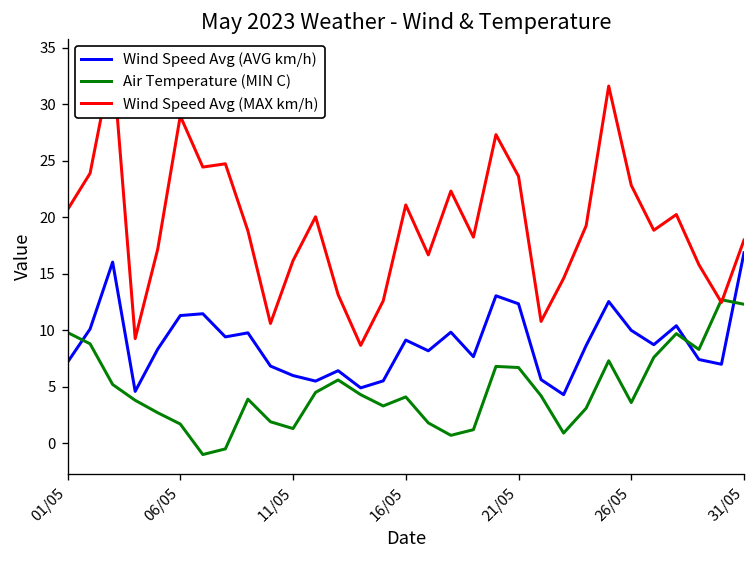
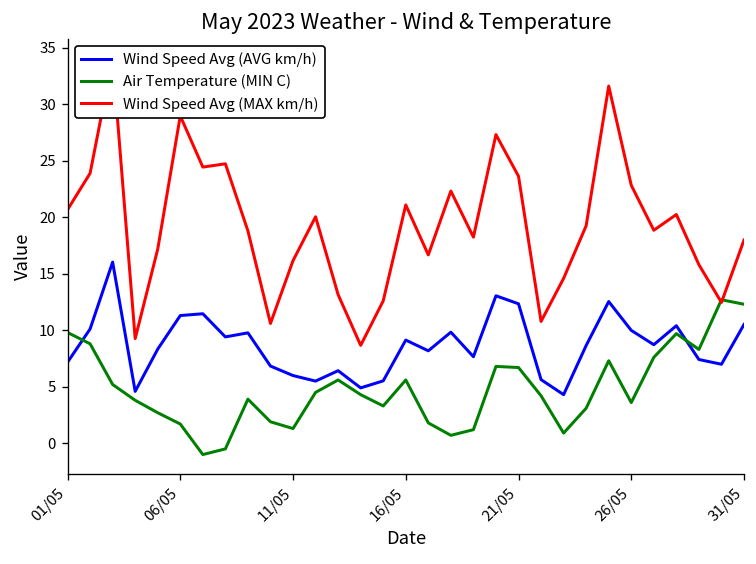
  {
    "Wind Speed Avg (AVG km/h)": {
      "01/05": 7,
      "06/05": 11,
      "11/05": 6,
      "16/05": 9,
      "21/05": 12,
      "26/05": 10,
-     "31/05": 17
+     "31/05": 11
    },
    "Air Temperature (MIN C)": {
      "01/05": 10,
      "06/05": 2,
      "11/05": 1,
-     "16/05": 4,
+     "16/05": 6,
      "21/05": 7,
      "26/05": 4,
      "31/05": 12
    },
    "Wind Speed Avg (MAX km/h)": {
      "01/05": 21,
      "11/05": 16,
      "16/05": 21,
      "21/05": 24,
      "26/05": 23,
      "31/05": 18
    }
  }
